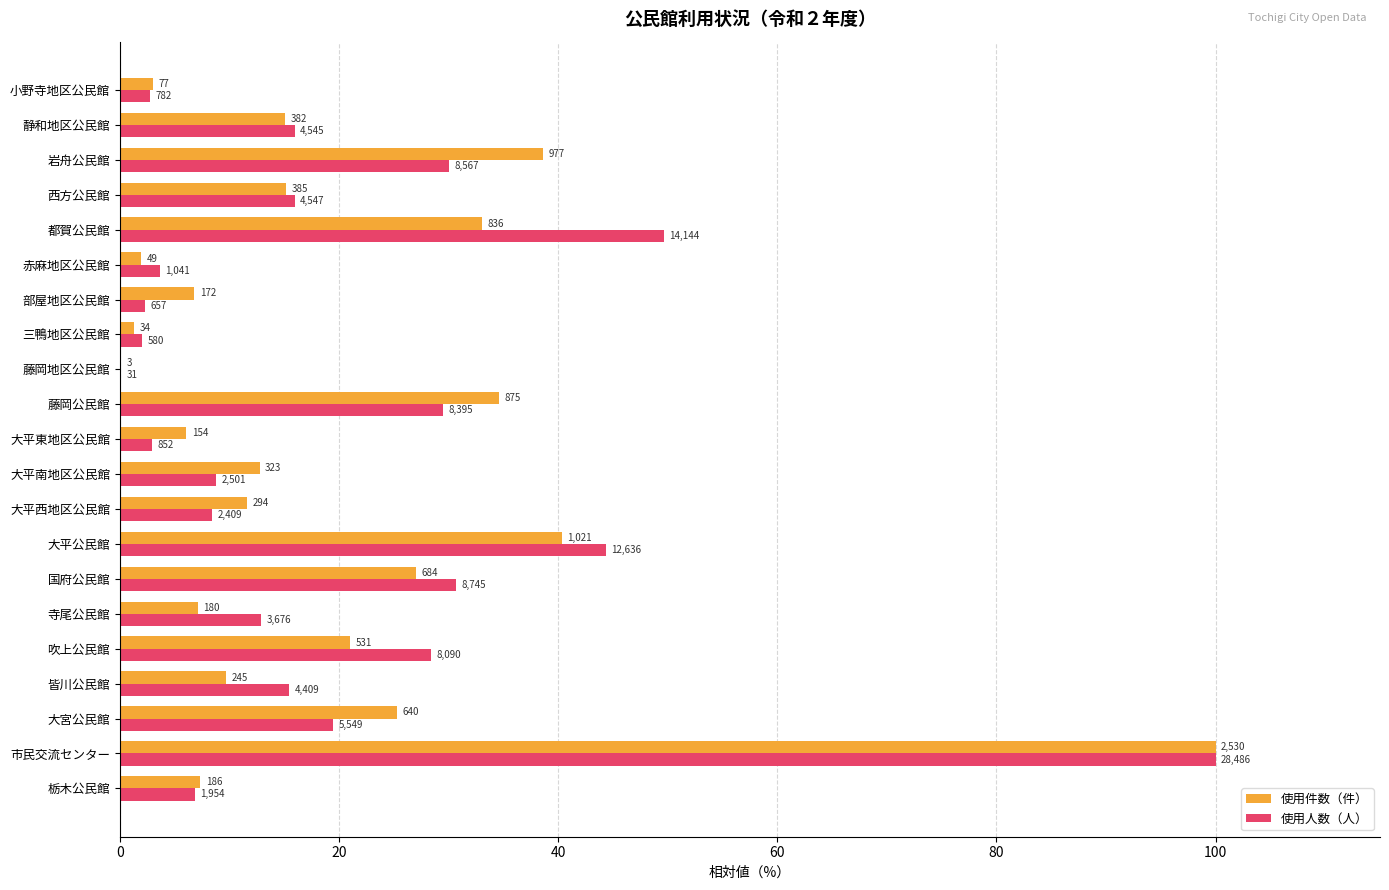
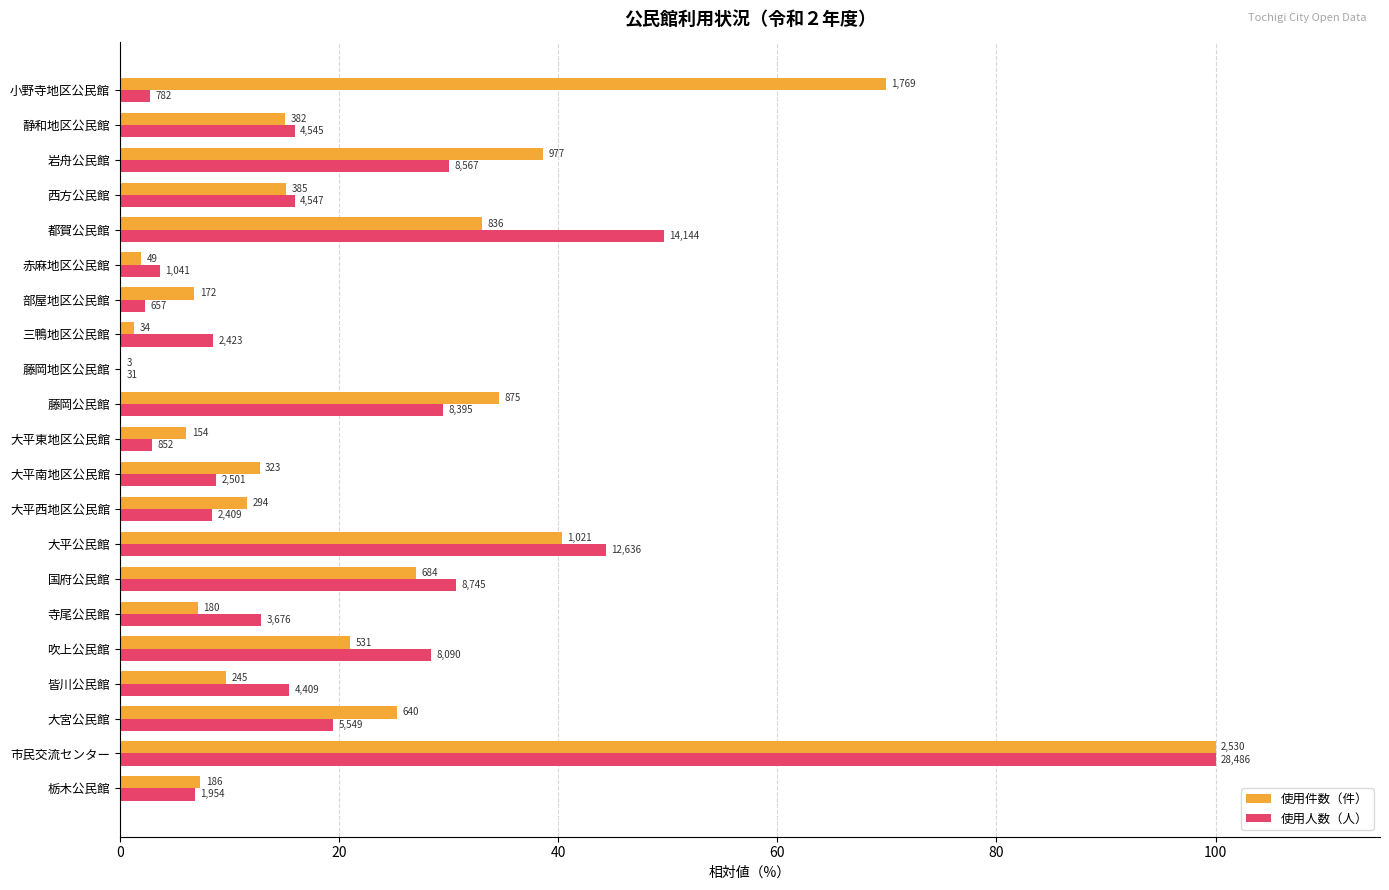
  {
    "使用件数（件）": {
-     "小野寺地区公民館": "77"
+     "小野寺地区公民館": "1,769"
    },
    "使用人数（人）": {
-     "三鴨地区公民館": "580"
+     "三鴨地区公民館": "2,423"
    }
  }
